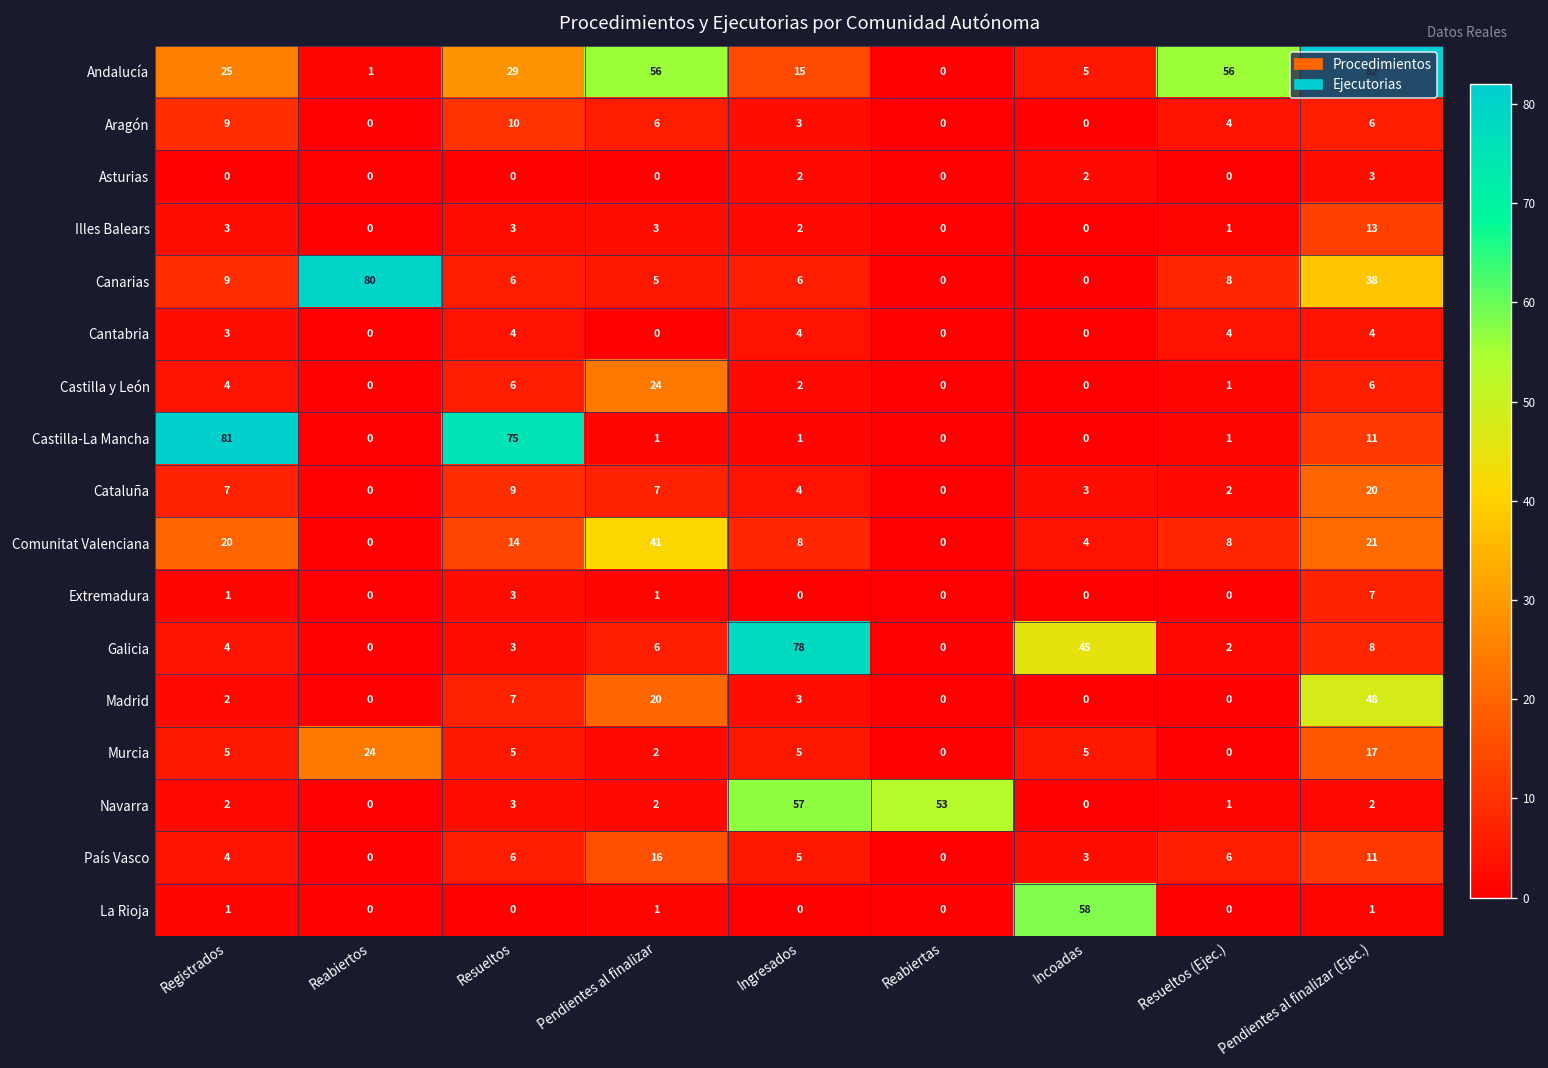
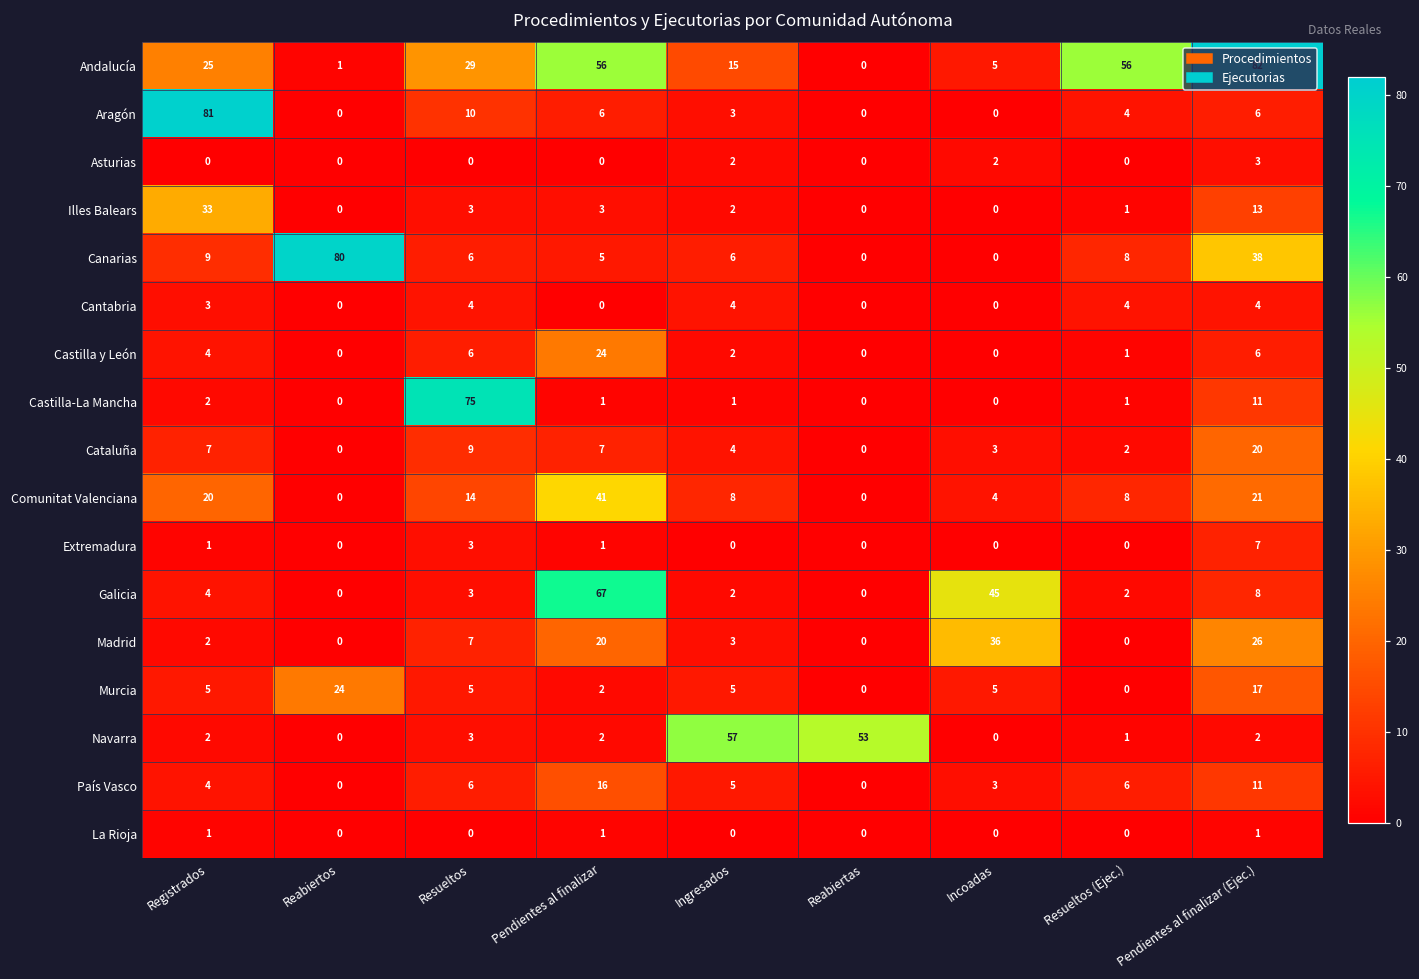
  {
    "Andalucía": {
      "Registrados": 25,
      "Reabiertos": 1,
      "Resueltos": 29,
      "Pendientes al finalizar": 56,
      "Ingresados": 15,
      "Reabiertas": 0,
      "Incoadas": 5,
      "Resueltos (Ejec.)": 56
    },
    "Aragón": {
-     "Registrados": 9,
+     "Registrados": 81,
      "Reabiertos": 0,
      "Resueltos": 10,
      "Pendientes al finalizar": 6,
      "Ingresados": 3,
      "Reabiertas": 0,
      "Incoadas": 0,
      "Resueltos (Ejec.)": 4,
      "Pendientes al finalizar (Ejec.)": 6
    },
    "Asturias": {
      "Registrados": 0,
      "Reabiertos": 0,
      "Resueltos": 0,
      "Pendientes al finalizar": 0,
      "Ingresados": 2,
      "Reabiertas": 0,
      "Incoadas": 2,
      "Resueltos (Ejec.)": 0,
      "Pendientes al finalizar (Ejec.)": 3
    },
    "Illes Balears": {
-     "Registrados": 3,
+     "Registrados": 33,
      "Reabiertos": 0,
      "Resueltos": 3,
      "Pendientes al finalizar": 3,
      "Ingresados": 2,
      "Reabiertas": 0,
      "Incoadas": 0,
      "Resueltos (Ejec.)": 1,
      "Pendientes al finalizar (Ejec.)": 13
    },
    "Canarias": {
      "Registrados": 9,
      "Reabiertos": 80,
      "Resueltos": 6,
      "Pendientes al finalizar": 5,
      "Ingresados": 6,
      "Reabiertas": 0,
      "Incoadas": 0,
      "Resueltos (Ejec.)": 8,
      "Pendientes al finalizar (Ejec.)": 38
    },
    "Cantabria": {
      "Registrados": 3,
      "Reabiertos": 0,
      "Resueltos": 4,
      "Pendientes al finalizar": 0,
      "Ingresados": 4,
      "Reabiertas": 0,
      "Incoadas": 0,
      "Resueltos (Ejec.)": 4,
      "Pendientes al finalizar (Ejec.)": 4
    },
    "Castilla y León": {
      "Registrados": 4,
      "Reabiertos": 0,
      "Resueltos": 6,
      "Pendientes al finalizar": 24,
      "Ingresados": 2,
      "Reabiertas": 0,
      "Incoadas": 0,
      "Resueltos (Ejec.)": 1,
      "Pendientes al finalizar (Ejec.)": 6
    },
    "Castilla-La Mancha": {
-     "Registrados": 81,
+     "Registrados": 2,
      "Reabiertos": 0,
      "Resueltos": 75,
      "Pendientes al finalizar": 1,
      "Ingresados": 1,
      "Reabiertas": 0,
      "Incoadas": 0,
      "Resueltos (Ejec.)": 1,
      "Pendientes al finalizar (Ejec.)": 11
    },
    "Cataluña": {
      "Registrados": 7,
      "Reabiertos": 0,
      "Resueltos": 9,
      "Pendientes al finalizar": 7,
      "Ingresados": 4,
      "Reabiertas": 0,
      "Incoadas": 3,
      "Resueltos (Ejec.)": 2,
      "Pendientes al finalizar (Ejec.)": 20
    },
    "Comunitat Valenciana": {
      "Registrados": 20,
      "Reabiertos": 0,
      "Resueltos": 14,
      "Pendientes al finalizar": 41,
      "Ingresados": 8,
      "Reabiertas": 0,
      "Incoadas": 4,
      "Resueltos (Ejec.)": 8,
      "Pendientes al finalizar (Ejec.)": 21
    },
    "Extremadura": {
      "Registrados": 1,
      "Reabiertos": 0,
      "Resueltos": 3,
      "Pendientes al finalizar": 1,
      "Ingresados": 0,
      "Reabiertas": 0,
      "Incoadas": 0,
      "Resueltos (Ejec.)": 0,
      "Pendientes al finalizar (Ejec.)": 7
    },
    "Galicia": {
      "Registrados": 4,
      "Reabiertos": 0,
      "Resueltos": 3,
-     "Pendientes al finalizar": 6,
-     "Ingresados": 78,
+     "Pendientes al finalizar": 67,
+     "Ingresados": 2,
      "Reabiertas": 0,
      "Incoadas": 45,
      "Resueltos (Ejec.)": 2,
      "Pendientes al finalizar (Ejec.)": 8
    },
    "Madrid": {
      "Registrados": 2,
      "Reabiertos": 0,
      "Resueltos": 7,
      "Pendientes al finalizar": 20,
      "Ingresados": 3,
      "Reabiertas": 0,
-     "Incoadas": 0,
+     "Incoadas": 36,
      "Resueltos (Ejec.)": 0,
-     "Pendientes al finalizar (Ejec.)": 48
+     "Pendientes al finalizar (Ejec.)": 26
    },
    "Murcia": {
      "Registrados": 5,
      "Reabiertos": 24,
      "Resueltos": 5,
      "Pendientes al finalizar": 2,
      "Ingresados": 5,
      "Reabiertas": 0,
      "Incoadas": 5,
      "Resueltos (Ejec.)": 0,
      "Pendientes al finalizar (Ejec.)": 17
    },
    "Navarra": {
      "Registrados": 2,
      "Reabiertos": 0,
      "Resueltos": 3,
      "Pendientes al finalizar": 2,
      "Ingresados": 57,
      "Reabiertas": 53,
      "Incoadas": 0,
      "Resueltos (Ejec.)": 1,
      "Pendientes al finalizar (Ejec.)": 2
    },
    "País Vasco": {
      "Registrados": 4,
      "Reabiertos": 0,
      "Resueltos": 6,
      "Pendientes al finalizar": 16,
      "Ingresados": 5,
      "Reabiertas": 0,
      "Incoadas": 3,
      "Resueltos (Ejec.)": 6,
      "Pendientes al finalizar (Ejec.)": 11
    },
    "La Rioja": {
      "Registrados": 1,
      "Reabiertos": 0,
      "Resueltos": 0,
      "Pendientes al finalizar": 1,
      "Ingresados": 0,
      "Reabiertas": 0,
-     "Incoadas": 58,
+     "Incoadas": 0,
      "Resueltos (Ejec.)": 0,
      "Pendientes al finalizar (Ejec.)": 1
    }
  }
